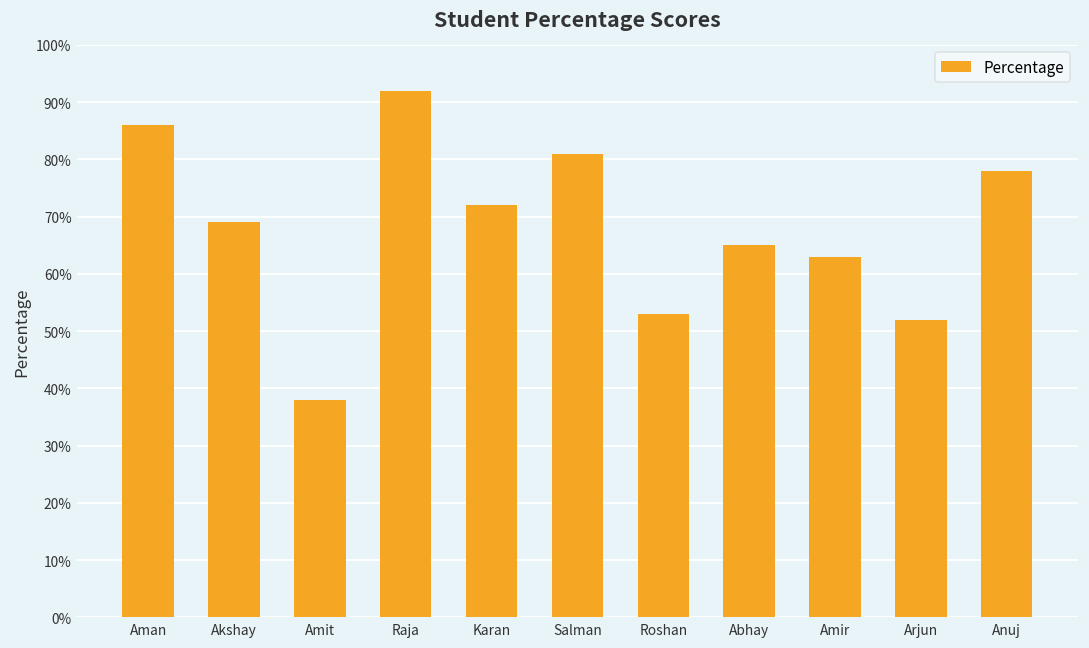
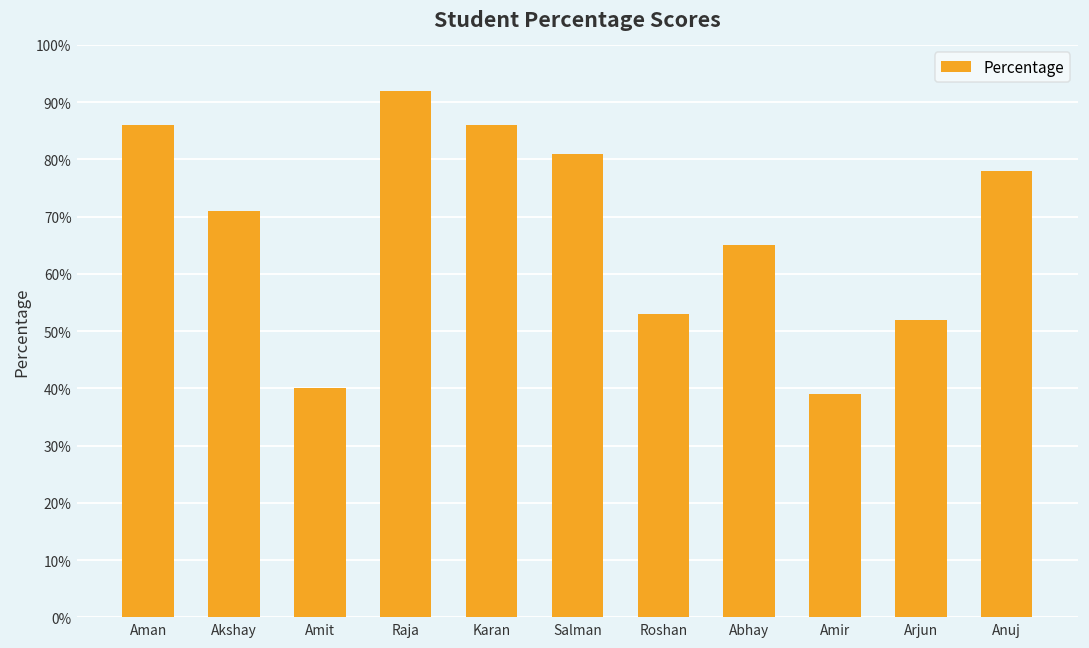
  {
    "Aman": "86%",
-   "Akshay": "69%",
-   "Amit": "38%",
+   "Akshay": "71%",
+   "Amit": "40%",
    "Raja": "92%",
-   "Karan": "72%",
+   "Karan": "86%",
    "Salman": "81%",
    "Roshan": "53%",
    "Abhay": "65%",
-   "Amir": "63%",
+   "Amir": "39%",
    "Arjun": "52%",
    "Anuj": "78%"
  }
